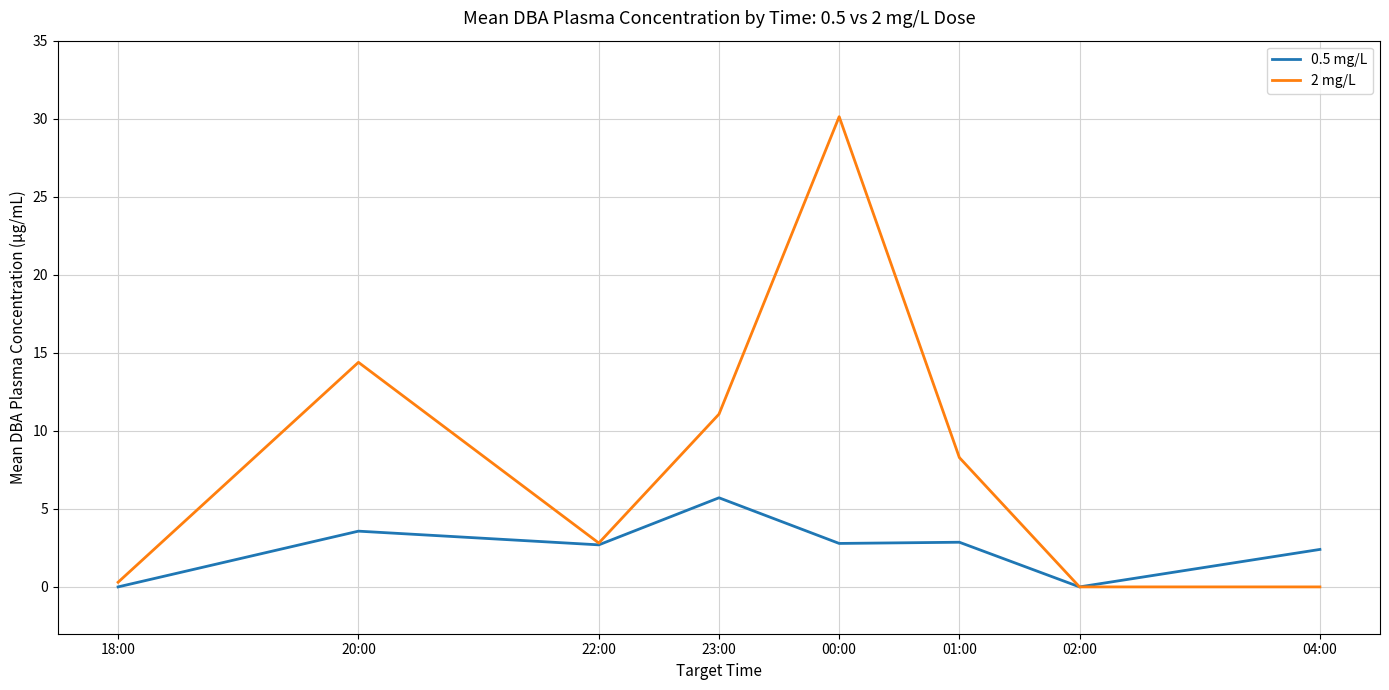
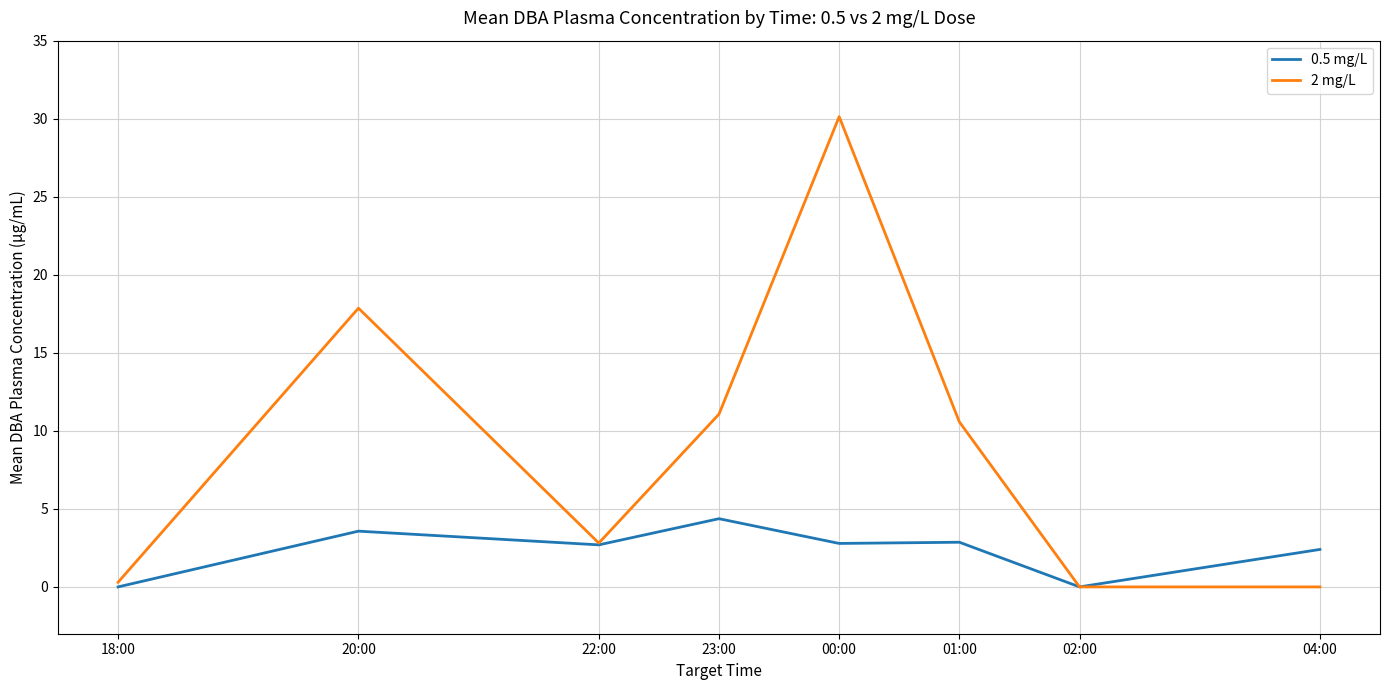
  {
    "0.5 mg/L": {
      "18:00": 0.0,
      "20:00": 3.6,
-     "23:00": 5.7,
+     "23:00": 4.4,
      "00:00": 2.8,
      "01:00": 2.9,
      "04:00": 2.4
    },
    "2 mg/L": {
      "18:00": 0.3,
-     "20:00": 14.4,
+     "20:00": 17.9,
      "23:00": 11.1,
      "00:00": 30.1,
-     "01:00": 8.3,
+     "01:00": 10.6,
      "04:00": 0.0
    }
  }
